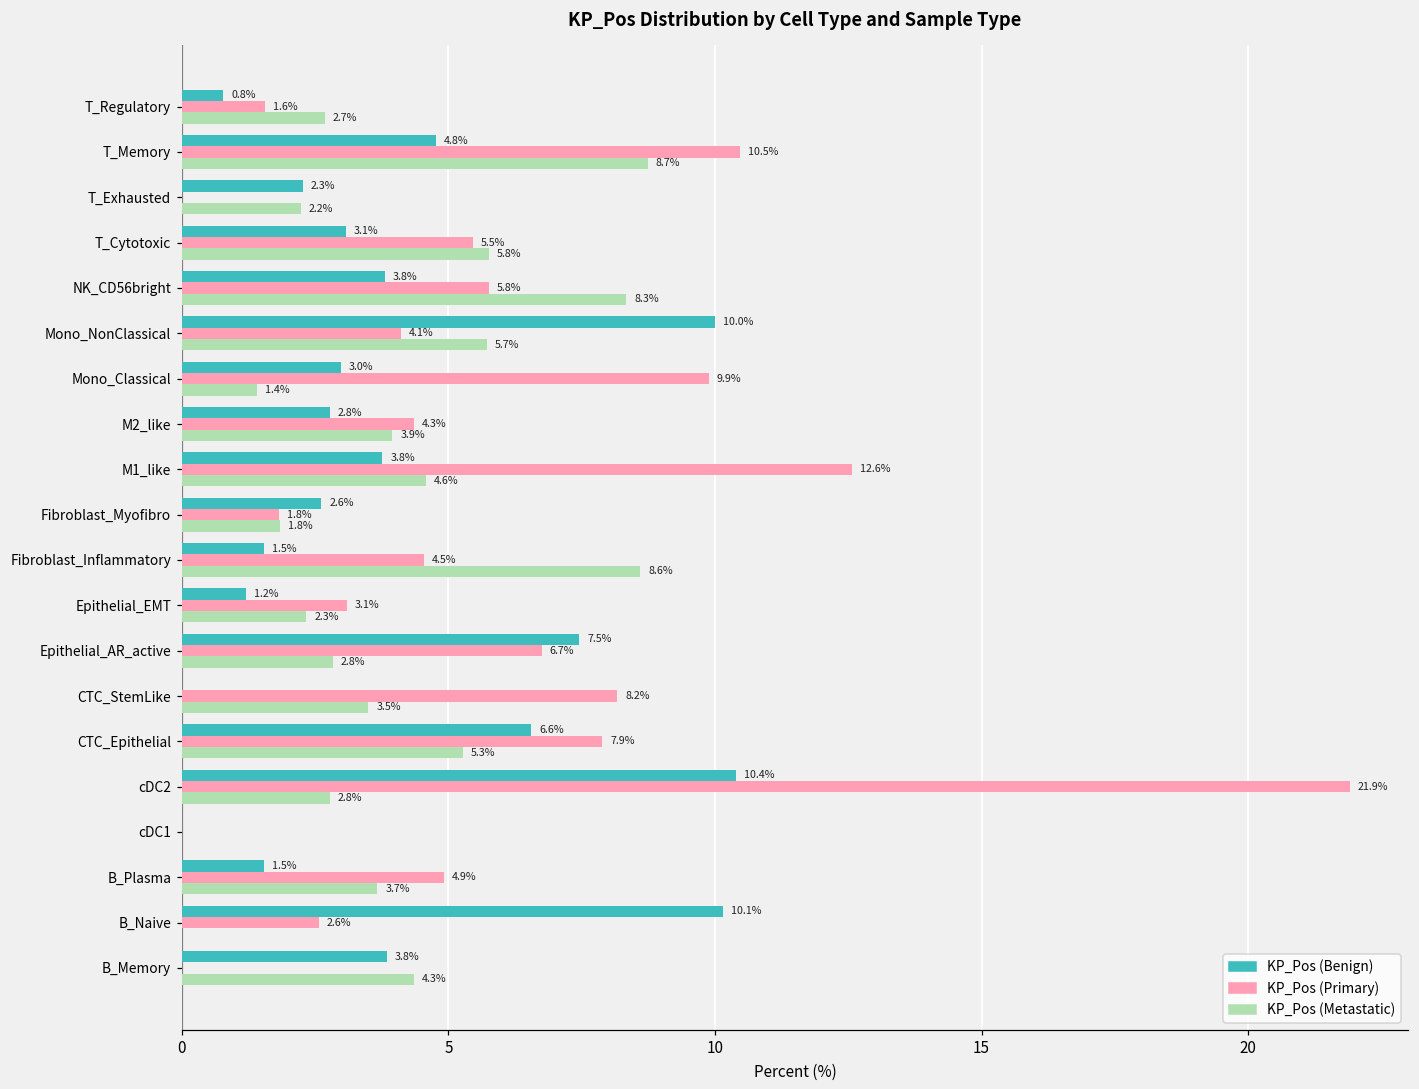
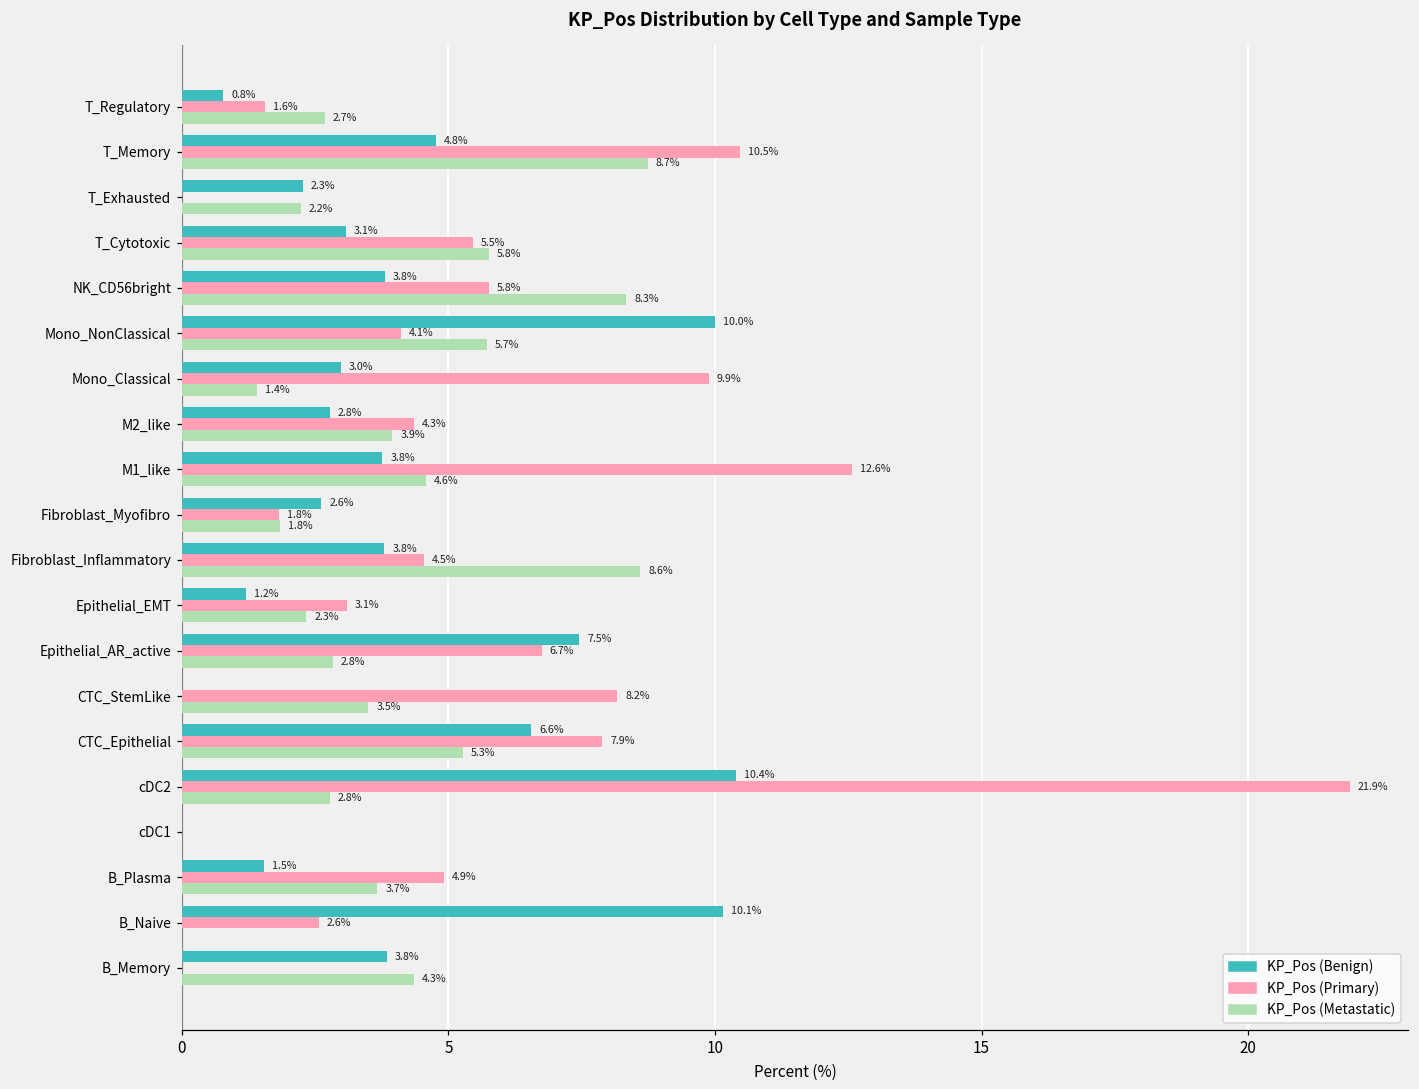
  {
    "KP_Pos (Benign)": {
      "T_Regulatory": "0.8%",
      "T_Memory": "4.8%",
      "T_Exhausted": "2.3%",
      "T_Cytotoxic": "3.1%",
      "NK_CD56bright": "3.8%",
      "Mono_NonClassical": "10.0%",
      "Mono_Classical": "3.0%",
      "M2_like": "2.8%",
      "M1_like": "3.8%",
      "Fibroblast_Myofibro": "2.6%",
-     "Fibroblast_Inflammatory": "1.5%",
+     "Fibroblast_Inflammatory": "3.8%",
      "Epithelial_EMT": "1.2%",
      "Epithelial_AR_active": "7.5%",
      "CTC_Epithelial": "6.6%",
      "cDC2": "10.4%",
      "B_Plasma": "1.5%",
      "B_Naive": "10.1%",
      "B_Memory": "3.8%"
    },
    "KP_Pos (Primary)": {
      "T_Regulatory": "1.6%",
      "T_Memory": "10.5%",
      "T_Cytotoxic": "5.5%",
      "NK_CD56bright": "5.8%",
      "Mono_NonClassical": "4.1%",
      "Mono_Classical": "9.9%",
      "M2_like": "4.3%",
      "M1_like": "12.6%",
      "Fibroblast_Myofibro": "1.8%",
      "Fibroblast_Inflammatory": "4.5%",
      "Epithelial_EMT": "3.1%",
      "Epithelial_AR_active": "6.7%",
      "CTC_StemLike": "8.2%",
      "CTC_Epithelial": "7.9%",
      "cDC2": "21.9%",
      "B_Plasma": "4.9%",
      "B_Naive": "2.6%"
    },
    "KP_Pos (Metastatic)": {
      "T_Regulatory": "2.7%",
      "T_Memory": "8.7%",
      "T_Exhausted": "2.2%",
      "T_Cytotoxic": "5.8%",
      "NK_CD56bright": "8.3%",
      "Mono_NonClassical": "5.7%",
      "Mono_Classical": "1.4%",
      "M2_like": "3.9%",
      "M1_like": "4.6%",
      "Fibroblast_Myofibro": "1.8%",
      "Fibroblast_Inflammatory": "8.6%",
      "Epithelial_EMT": "2.3%",
      "Epithelial_AR_active": "2.8%",
      "CTC_StemLike": "3.5%",
      "CTC_Epithelial": "5.3%",
      "cDC2": "2.8%",
      "B_Plasma": "3.7%",
      "B_Memory": "4.3%"
    }
  }
